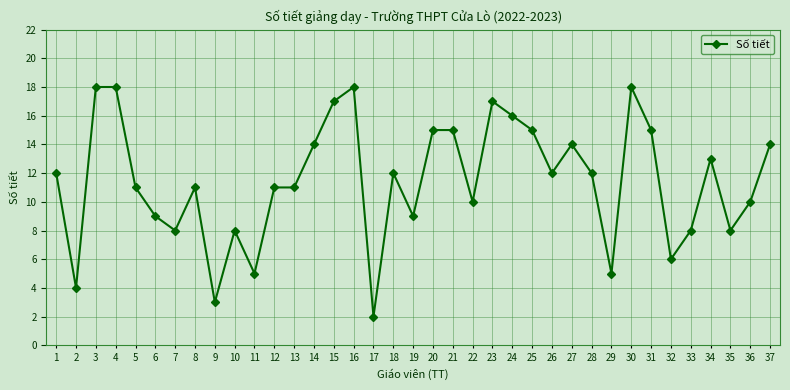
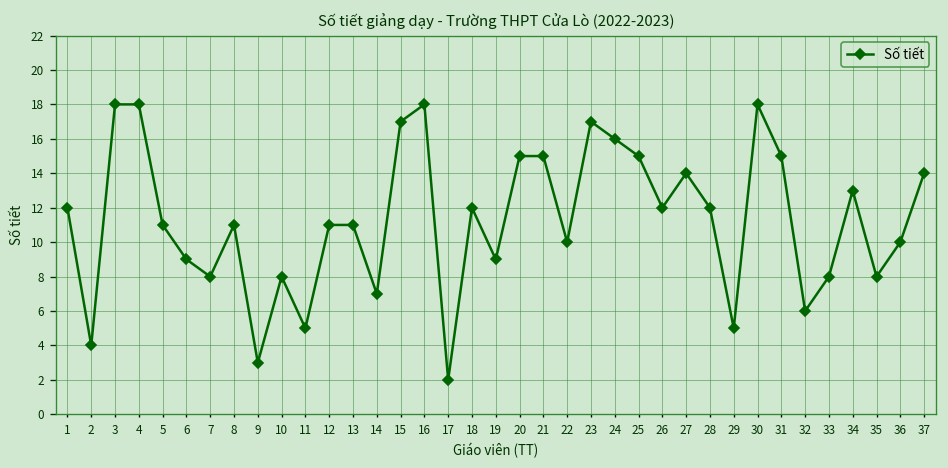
  {
    "1": 12,
    "2": 4,
    "3": 18,
    "4": 18,
    "5": 11,
    "6": 9,
    "7": 8,
    "8": 11,
    "9": 3,
    "10": 8,
    "11": 5,
    "12": 11,
    "13": 11,
-   "14": 14,
+   "14": 7,
    "15": 17,
    "16": 18,
    "17": 2,
    "18": 12,
    "19": 9,
    "20": 15,
    "21": 15,
    "22": 10,
    "23": 17,
    "24": 16,
    "25": 15,
    "26": 12,
    "27": 14,
    "28": 12,
    "29": 5,
    "30": 18,
    "31": 15,
    "32": 6,
    "33": 8,
    "34": 13,
    "35": 8,
    "36": 10,
    "37": 14
  }
